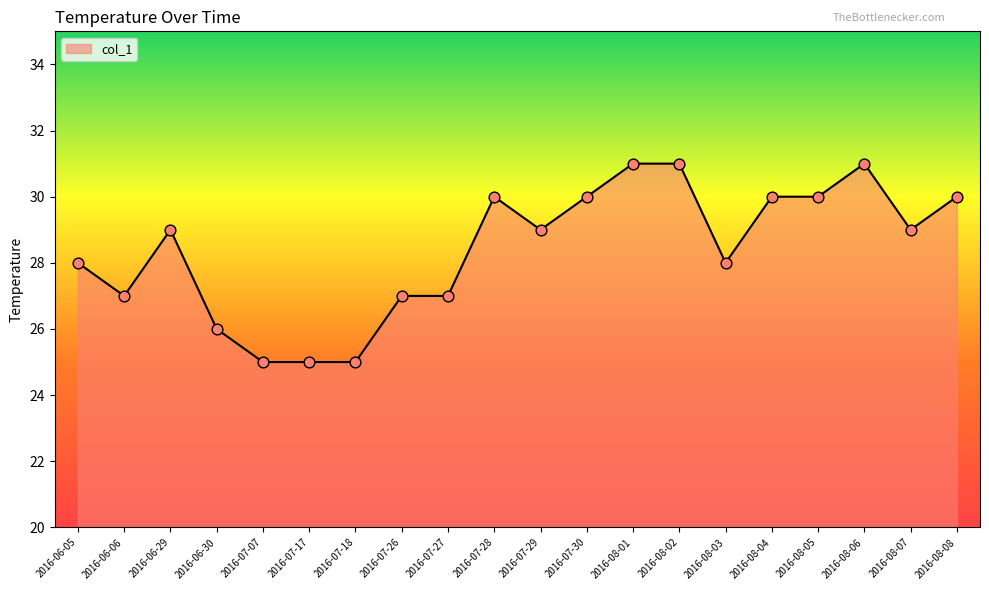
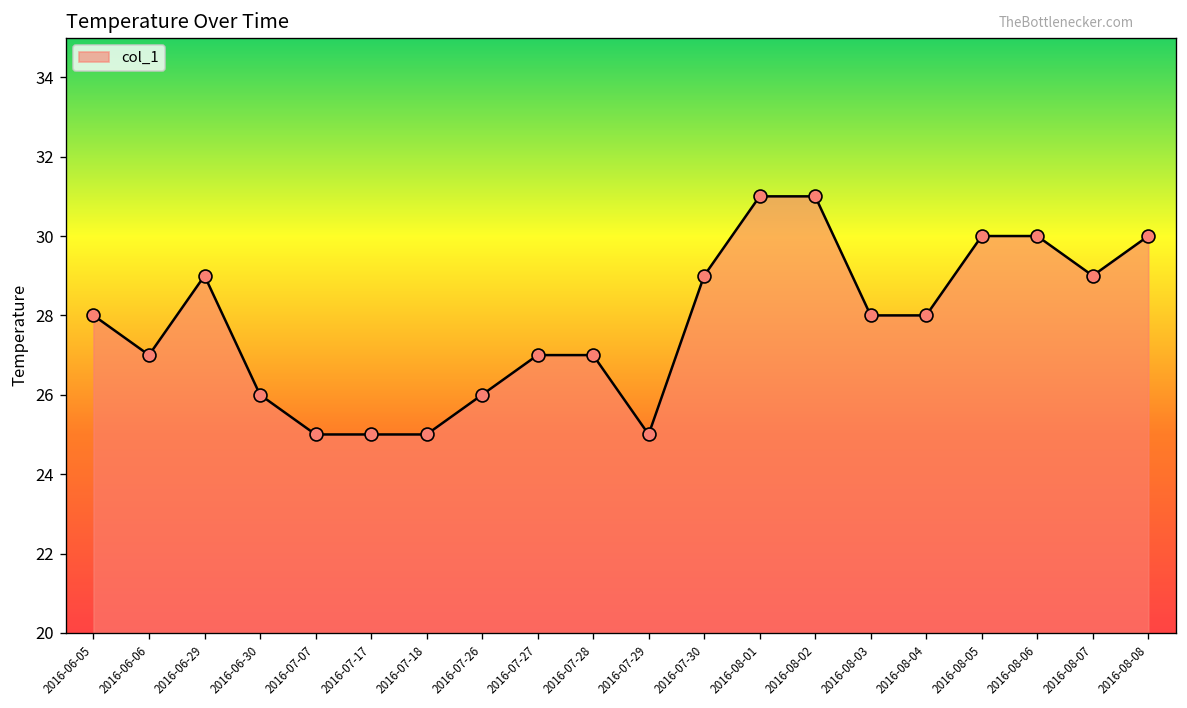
  {
    "2016-06-05": 28,
    "2016-06-06": 27,
    "2016-06-29": 29,
    "2016-06-30": 26,
    "2016-07-07": 25,
    "2016-07-17": 25,
    "2016-07-18": 25,
-   "2016-07-26": 27,
+   "2016-07-26": 26,
    "2016-07-27": 27,
-   "2016-07-28": 30,
-   "2016-07-29": 29,
-   "2016-07-30": 30,
+   "2016-07-28": 27,
+   "2016-07-29": 25,
+   "2016-07-30": 29,
    "2016-08-01": 31,
    "2016-08-02": 31,
    "2016-08-03": 28,
-   "2016-08-04": 30,
+   "2016-08-04": 28,
    "2016-08-05": 30,
-   "2016-08-06": 31,
+   "2016-08-06": 30,
    "2016-08-07": 29,
    "2016-08-08": 30
  }
